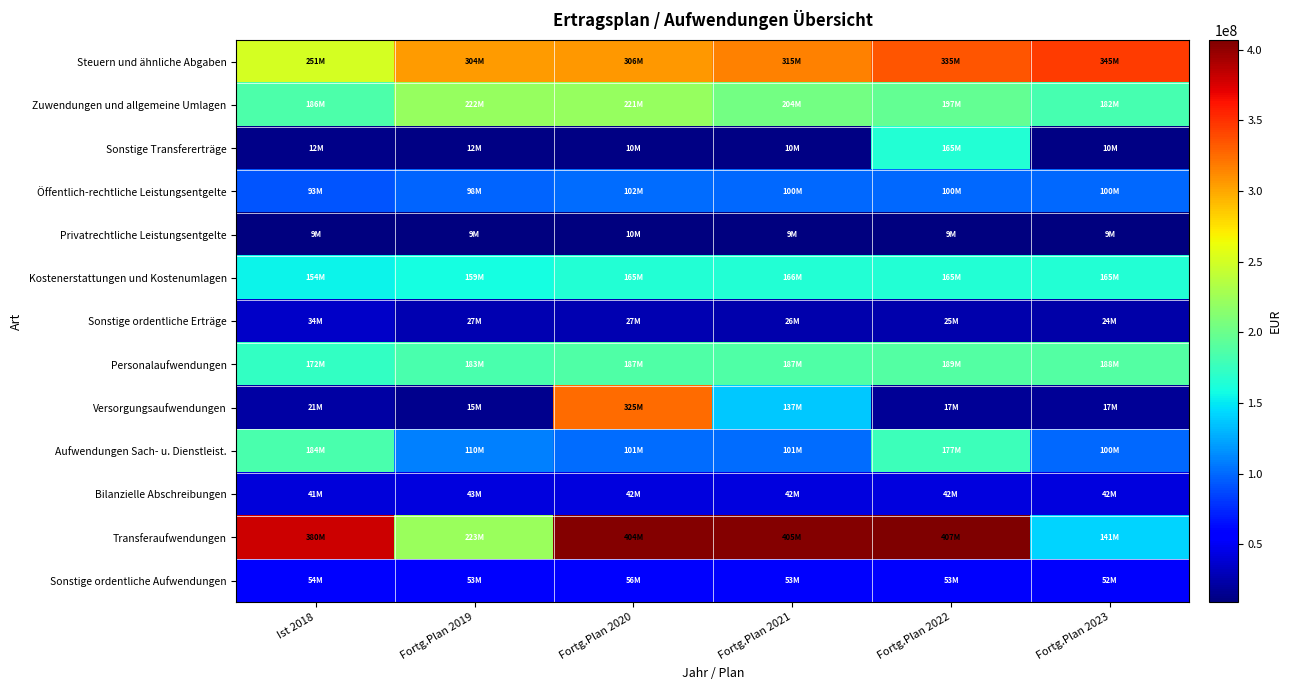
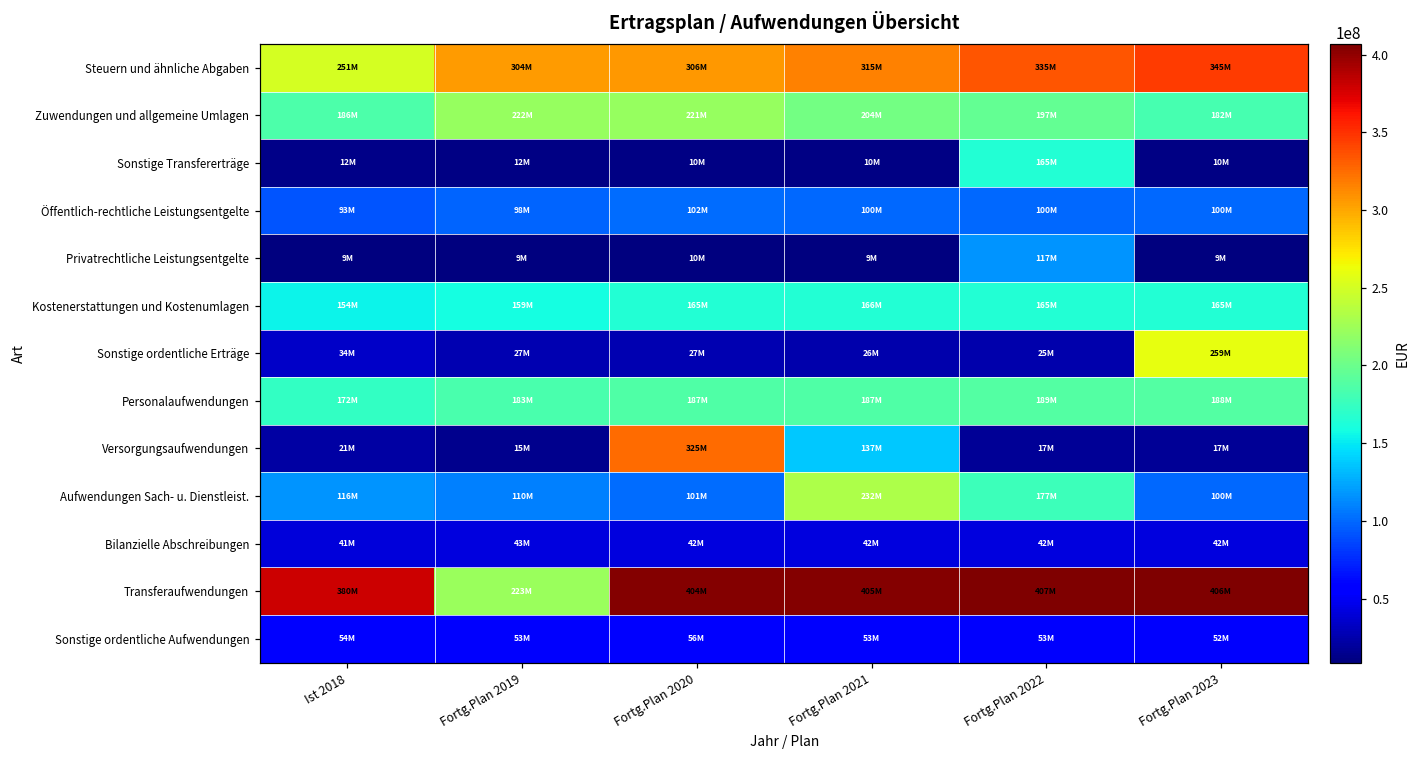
  {
    "Steuern und ähnliche Abgaben": {
      "Ist 2018": "251M",
      "Fortg.Plan 2019": "304M",
      "Fortg.Plan 2020": "306M",
      "Fortg.Plan 2021": "315M",
      "Fortg.Plan 2022": "335M",
      "Fortg.Plan 2023": "345M"
    },
    "Zuwendungen und allgemeine Umlagen": {
      "Ist 2018": "186M",
      "Fortg.Plan 2019": "222M",
      "Fortg.Plan 2020": "221M",
      "Fortg.Plan 2021": "204M",
      "Fortg.Plan 2022": "197M",
      "Fortg.Plan 2023": "182M"
    },
    "Sonstige Transfererträge": {
      "Ist 2018": "12M",
      "Fortg.Plan 2019": "12M",
      "Fortg.Plan 2020": "10M",
      "Fortg.Plan 2021": "10M",
      "Fortg.Plan 2022": "165M",
      "Fortg.Plan 2023": "10M"
    },
    "Öffentlich-rechtliche Leistungsentgelte": {
      "Ist 2018": "93M",
      "Fortg.Plan 2019": "98M",
      "Fortg.Plan 2020": "102M",
      "Fortg.Plan 2021": "100M",
      "Fortg.Plan 2022": "100M",
      "Fortg.Plan 2023": "100M"
    },
    "Privatrechtliche Leistungsentgelte": {
      "Ist 2018": "9M",
      "Fortg.Plan 2019": "9M",
      "Fortg.Plan 2020": "10M",
      "Fortg.Plan 2021": "9M",
-     "Fortg.Plan 2022": "9M",
+     "Fortg.Plan 2022": "117M",
      "Fortg.Plan 2023": "9M"
    },
    "Kostenerstattungen und Kostenumlagen": {
      "Ist 2018": "154M",
      "Fortg.Plan 2019": "159M",
      "Fortg.Plan 2020": "165M",
      "Fortg.Plan 2021": "166M",
      "Fortg.Plan 2022": "165M",
      "Fortg.Plan 2023": "165M"
    },
    "Sonstige ordentliche Erträge": {
      "Ist 2018": "34M",
      "Fortg.Plan 2019": "27M",
      "Fortg.Plan 2020": "27M",
      "Fortg.Plan 2021": "26M",
      "Fortg.Plan 2022": "25M",
-     "Fortg.Plan 2023": "24M"
+     "Fortg.Plan 2023": "259M"
    },
    "Personalaufwendungen": {
      "Ist 2018": "172M",
      "Fortg.Plan 2019": "183M",
      "Fortg.Plan 2020": "187M",
      "Fortg.Plan 2021": "187M",
      "Fortg.Plan 2022": "189M",
      "Fortg.Plan 2023": "188M"
    },
    "Versorgungsaufwendungen": {
      "Ist 2018": "21M",
      "Fortg.Plan 2019": "15M",
      "Fortg.Plan 2020": "325M",
      "Fortg.Plan 2021": "137M",
      "Fortg.Plan 2022": "17M",
      "Fortg.Plan 2023": "17M"
    },
    "Aufwendungen Sach- u. Dienstleist.": {
-     "Ist 2018": "184M",
+     "Ist 2018": "116M",
      "Fortg.Plan 2019": "110M",
      "Fortg.Plan 2020": "101M",
-     "Fortg.Plan 2021": "101M",
+     "Fortg.Plan 2021": "232M",
      "Fortg.Plan 2022": "177M",
      "Fortg.Plan 2023": "100M"
    },
    "Bilanzielle Abschreibungen": {
      "Ist 2018": "41M",
      "Fortg.Plan 2019": "43M",
      "Fortg.Plan 2020": "42M",
      "Fortg.Plan 2021": "42M",
      "Fortg.Plan 2022": "42M",
      "Fortg.Plan 2023": "42M"
    },
    "Transferaufwendungen": {
      "Ist 2018": "380M",
      "Fortg.Plan 2019": "223M",
      "Fortg.Plan 2020": "404M",
      "Fortg.Plan 2021": "405M",
      "Fortg.Plan 2022": "407M",
-     "Fortg.Plan 2023": "141M"
+     "Fortg.Plan 2023": "406M"
    },
    "Sonstige ordentliche Aufwendungen": {
      "Ist 2018": "54M",
      "Fortg.Plan 2019": "53M",
      "Fortg.Plan 2020": "56M",
      "Fortg.Plan 2021": "53M",
      "Fortg.Plan 2022": "53M",
      "Fortg.Plan 2023": "52M"
    }
  }
